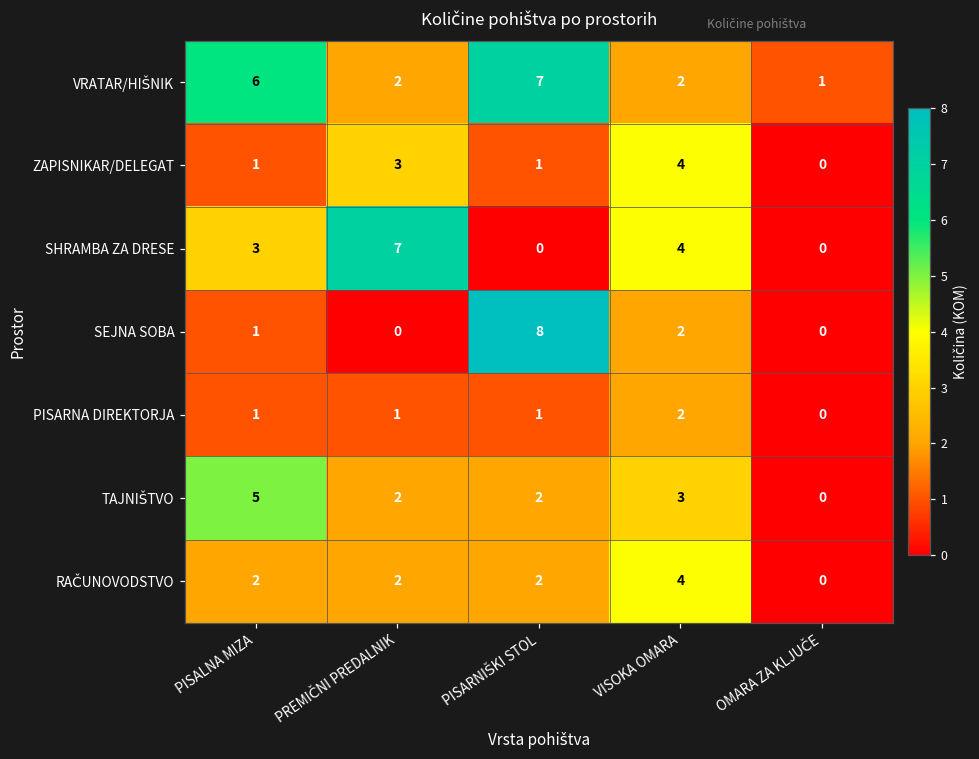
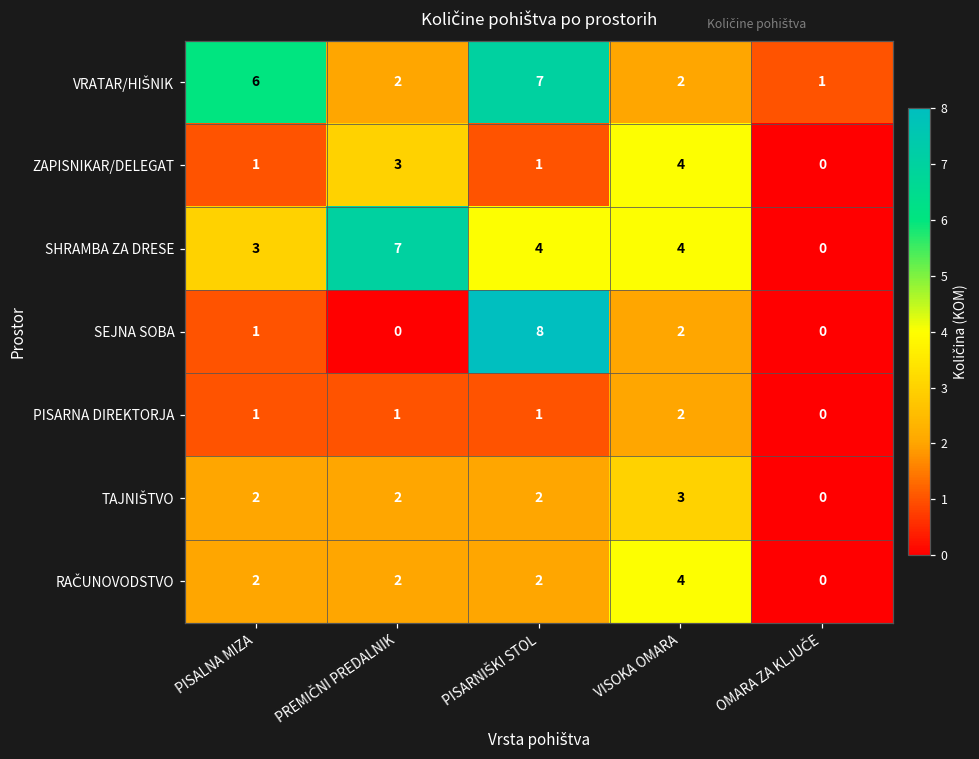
  {
    "VRATAR/HIŠNIK": {
      "PISALNA MIZA": 6,
      "PREMIČNI PREDALNIK": 2,
      "PISARNIŠKI STOL": 7,
      "VISOKA OMARA": 2,
      "OMARA ZA KLJUČE": 1
    },
    "ZAPISNIKAR/DELEGAT": {
      "PISALNA MIZA": 1,
      "PREMIČNI PREDALNIK": 3,
      "PISARNIŠKI STOL": 1,
      "VISOKA OMARA": 4,
      "OMARA ZA KLJUČE": 0
    },
    "SHRAMBA ZA DRESE": {
      "PISALNA MIZA": 3,
      "PREMIČNI PREDALNIK": 7,
-     "PISARNIŠKI STOL": 0,
+     "PISARNIŠKI STOL": 4,
      "VISOKA OMARA": 4,
      "OMARA ZA KLJUČE": 0
    },
    "SEJNA SOBA": {
      "PISALNA MIZA": 1,
      "PREMIČNI PREDALNIK": 0,
      "PISARNIŠKI STOL": 8,
      "VISOKA OMARA": 2,
      "OMARA ZA KLJUČE": 0
    },
    "PISARNA DIREKTORJA": {
      "PISALNA MIZA": 1,
      "PREMIČNI PREDALNIK": 1,
      "PISARNIŠKI STOL": 1,
      "VISOKA OMARA": 2,
      "OMARA ZA KLJUČE": 0
    },
    "TAJNIŠTVO": {
-     "PISALNA MIZA": 5,
+     "PISALNA MIZA": 2,
      "PREMIČNI PREDALNIK": 2,
      "PISARNIŠKI STOL": 2,
      "VISOKA OMARA": 3,
      "OMARA ZA KLJUČE": 0
    },
    "RAČUNOVODSTVO": {
      "PISALNA MIZA": 2,
      "PREMIČNI PREDALNIK": 2,
      "PISARNIŠKI STOL": 2,
      "VISOKA OMARA": 4,
      "OMARA ZA KLJUČE": 0
    }
  }
